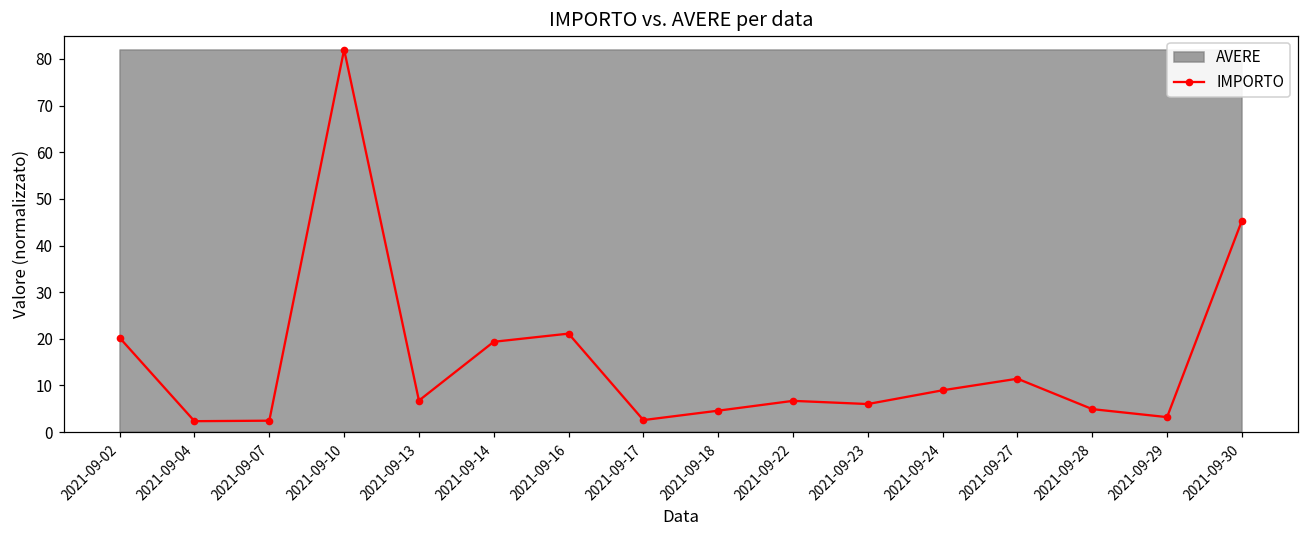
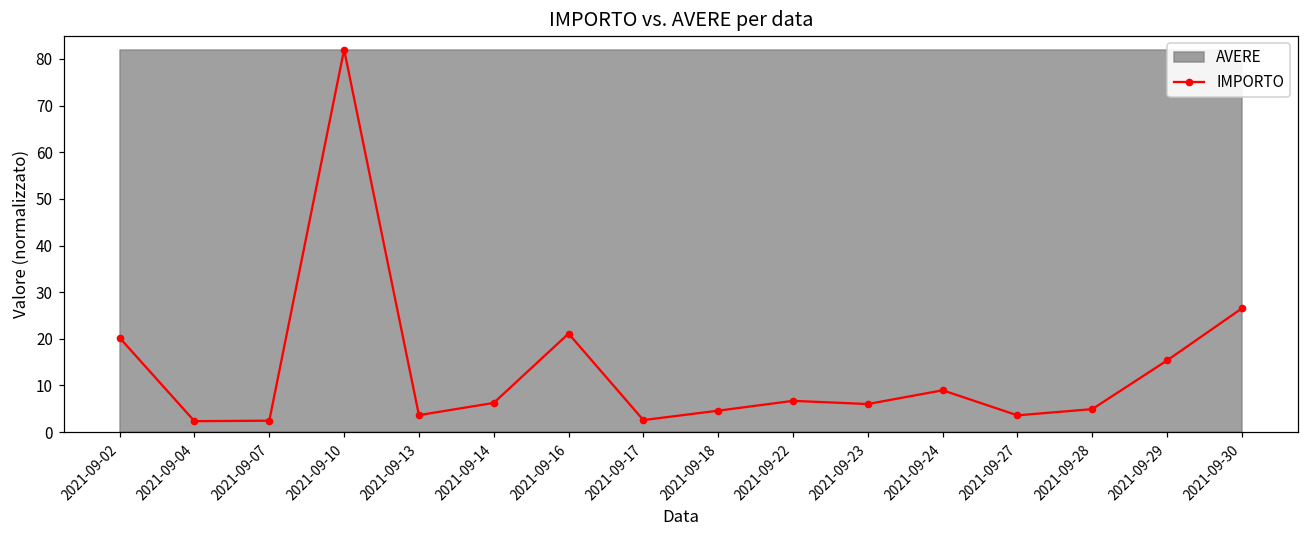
  {
    "IMPORTO": {
      "2021-09-02": 20,
      "2021-09-04": 2,
      "2021-09-07": 2,
      "2021-09-10": 82,
-     "2021-09-13": 7,
-     "2021-09-14": 19,
+     "2021-09-13": 4,
+     "2021-09-14": 6,
      "2021-09-16": 21,
      "2021-09-17": 3,
      "2021-09-18": 5,
      "2021-09-22": 7,
      "2021-09-23": 6,
      "2021-09-24": 9,
-     "2021-09-27": 11,
+     "2021-09-27": 4,
      "2021-09-28": 5,
-     "2021-09-29": 3,
-     "2021-09-30": 45
+     "2021-09-29": 15,
+     "2021-09-30": 27
    }
  }
